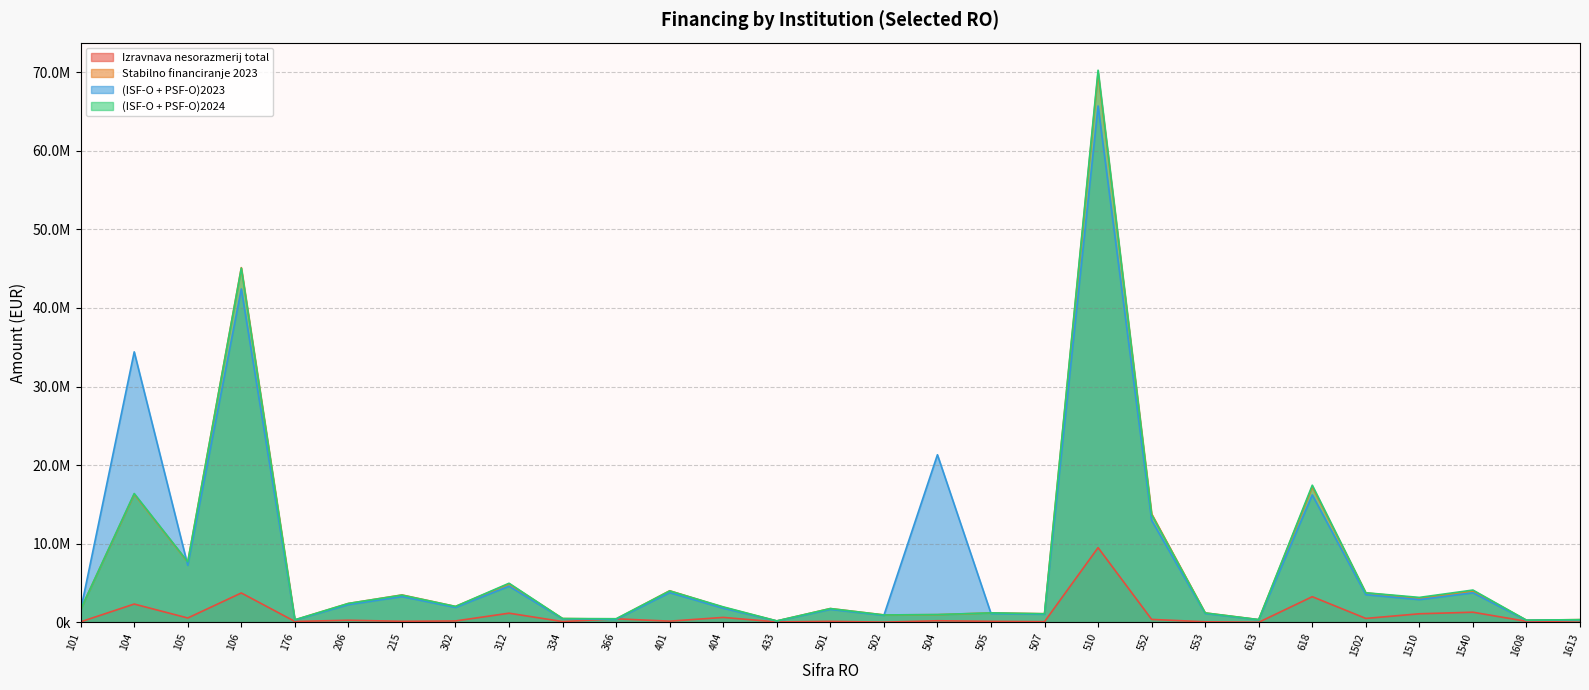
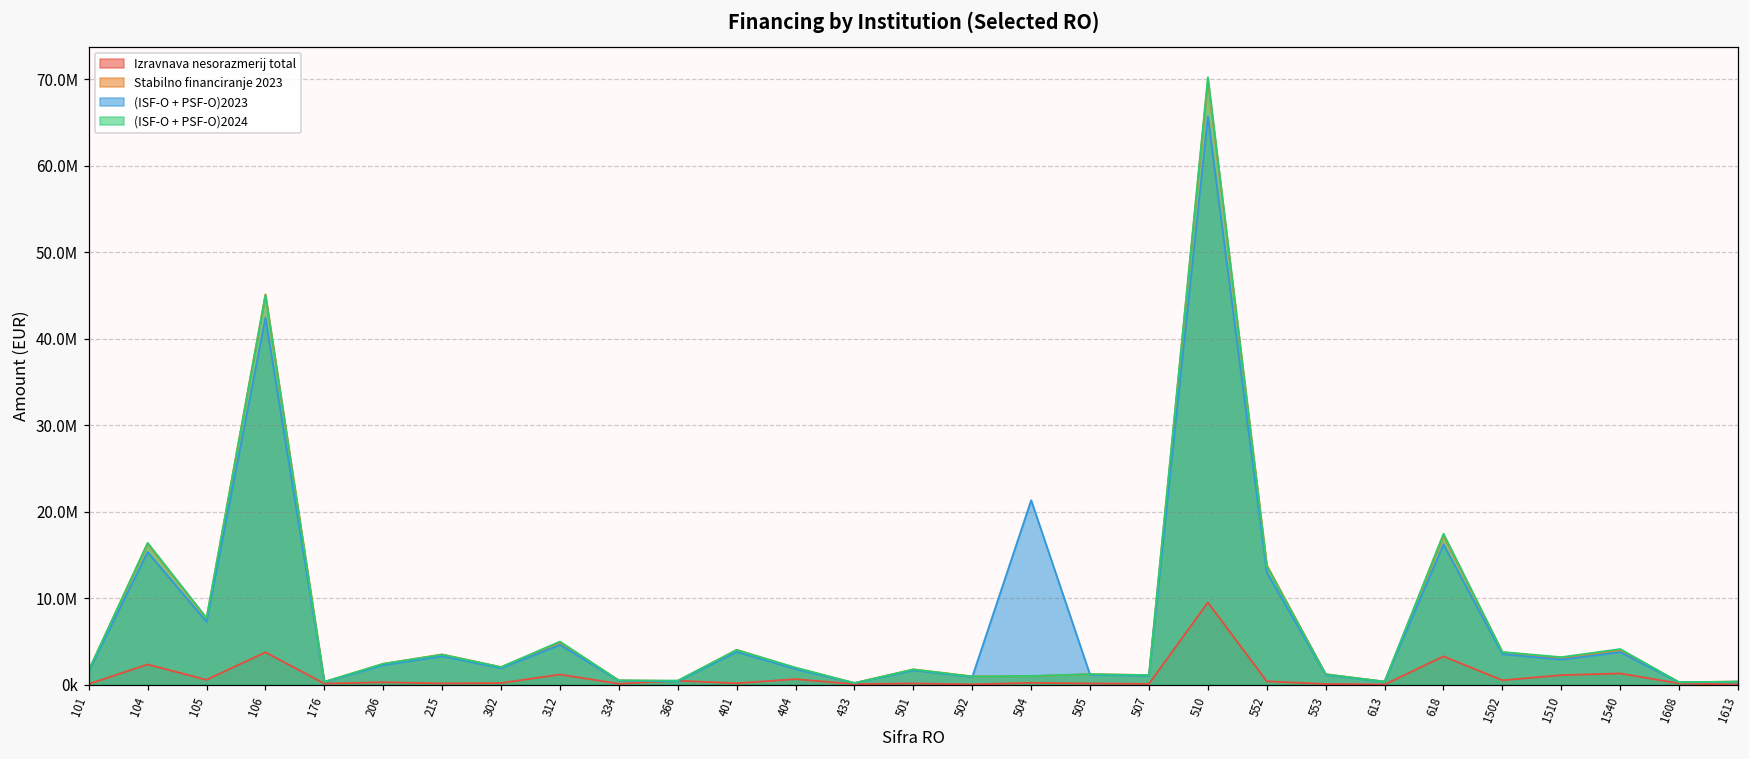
  {
    "(ISF-O + PSF-O)2023": {
-     "104": 34000000,
+     "104": 15000000,
      "105": 7000000,
      "106": 42000000,
      "504": 21000000,
      "510": 66000000,
      "552": 13000000,
      "618": 16000000
    },
    "(ISF-O + PSF-O)2024": {
      "510": 70000000
    }
  }
